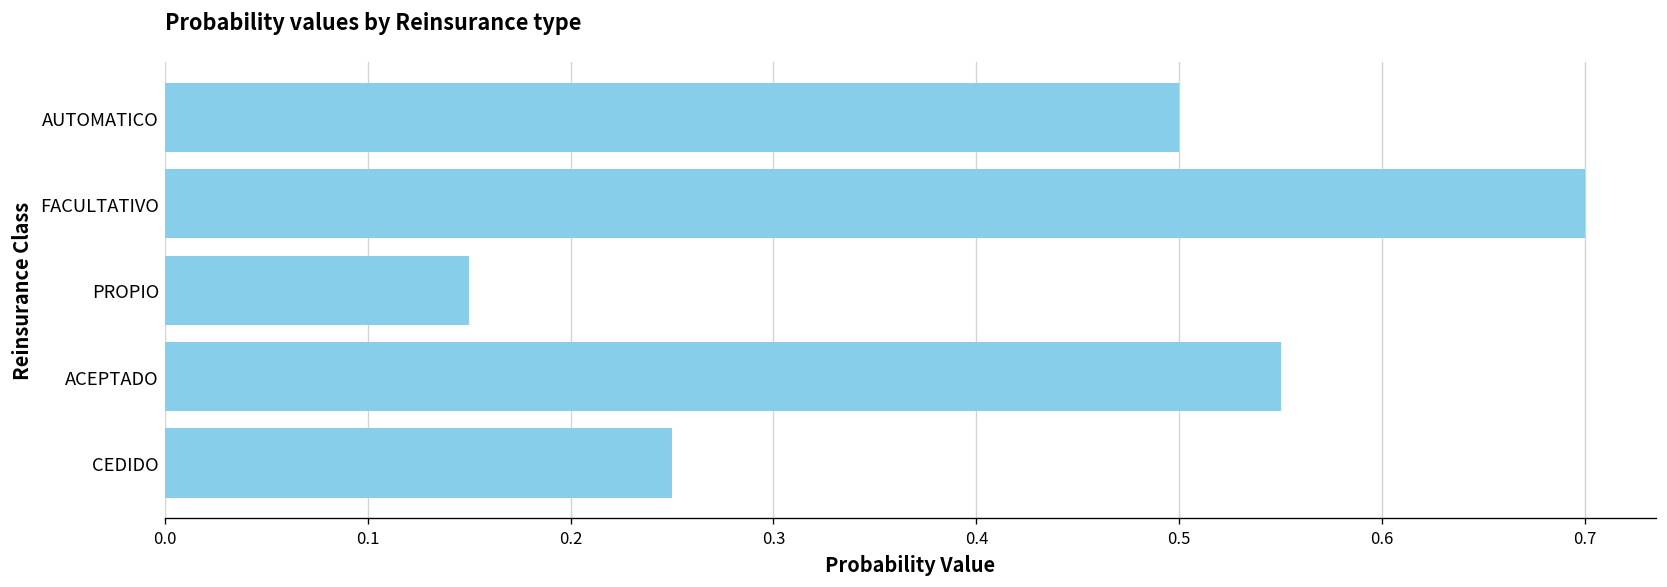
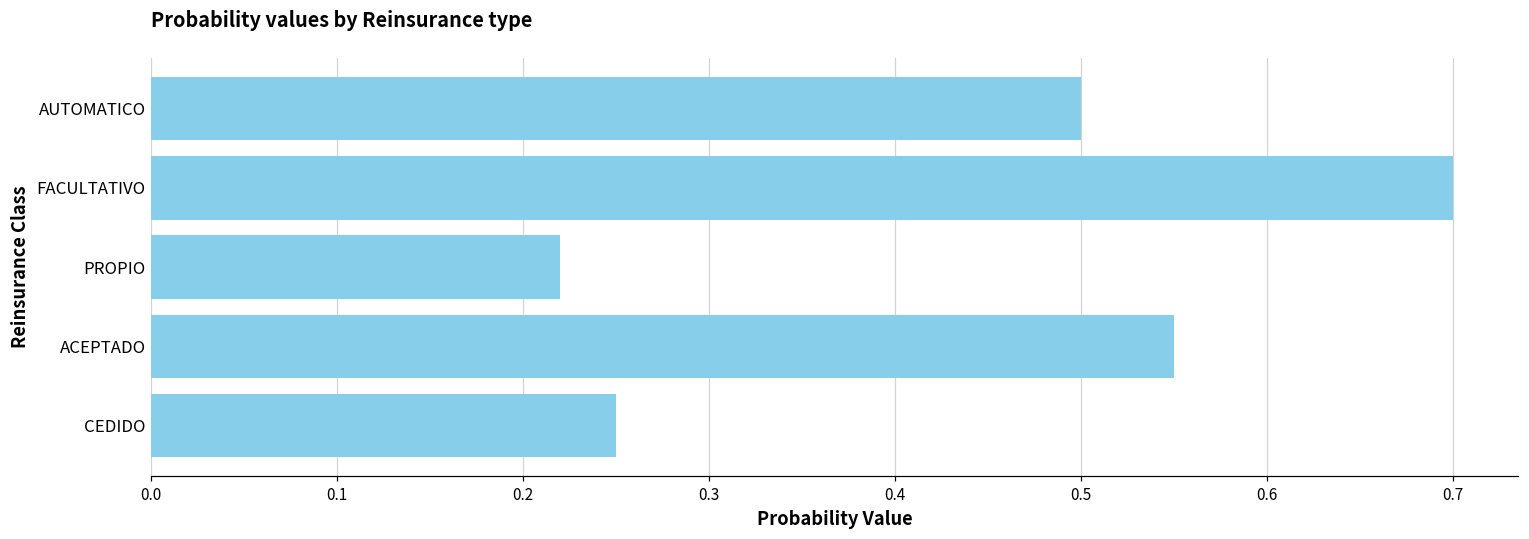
  {
    "AUTOMATICO": 0.50,
    "FACULTATIVO": 0.70,
-   "PROPIO": 0.15,
+   "PROPIO": 0.22,
    "ACEPTADO": 0.55,
    "CEDIDO": 0.25
  }
